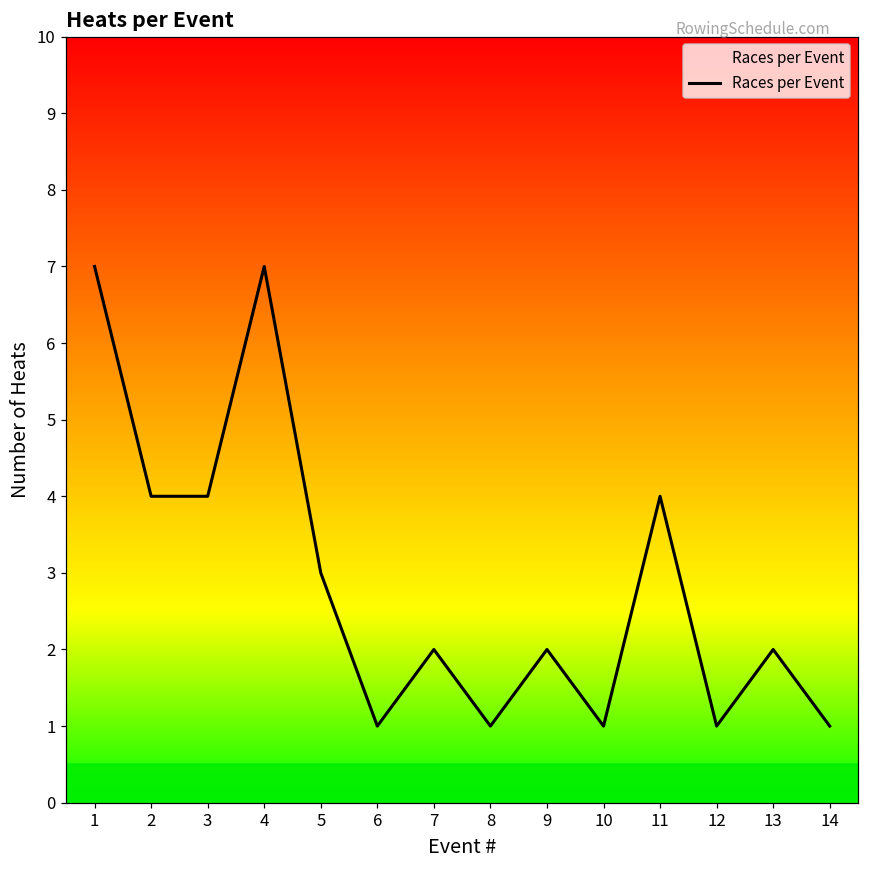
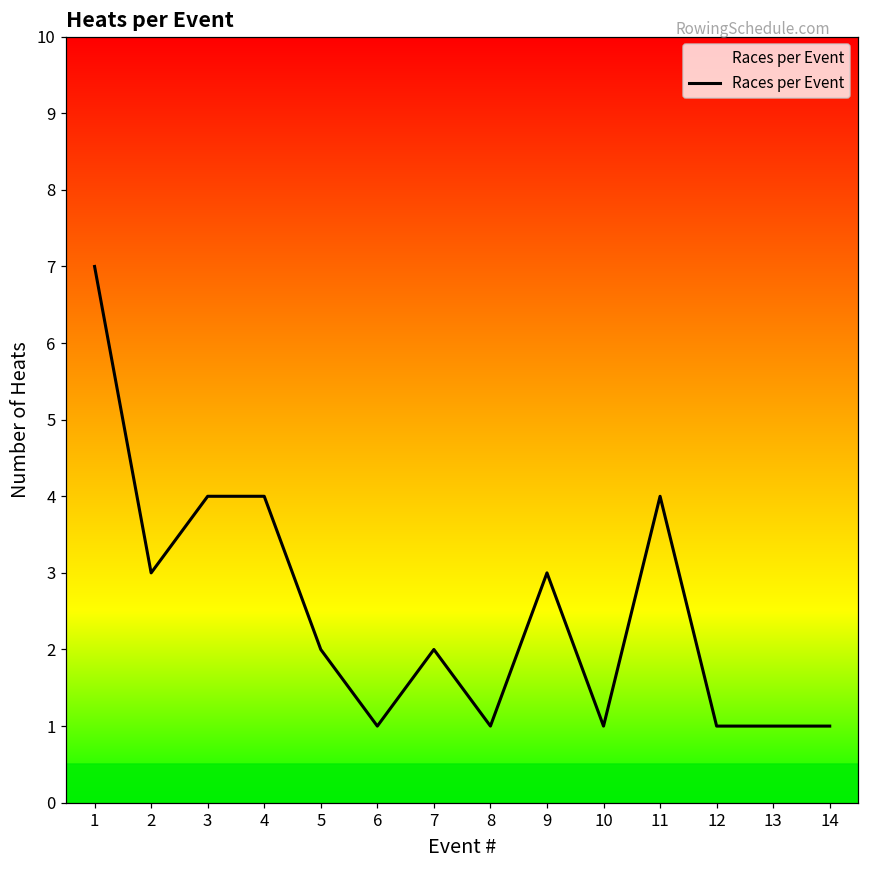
  {
    "1": 7,
-   "2": 4,
+   "2": 3,
    "3": 4,
-   "4": 7,
-   "5": 3,
+   "4": 4,
+   "5": 2,
    "6": 1,
    "7": 2,
    "8": 1,
-   "9": 2,
+   "9": 3,
    "10": 1,
    "11": 4,
    "12": 1,
-   "13": 2,
+   "13": 1,
    "14": 1
  }
